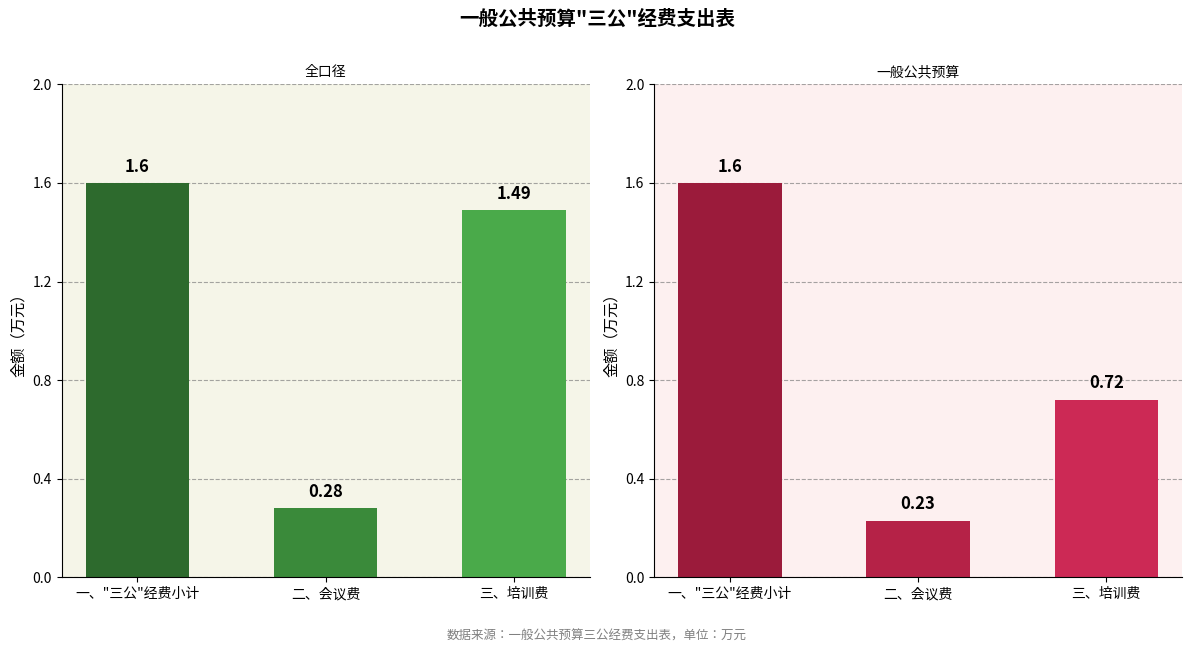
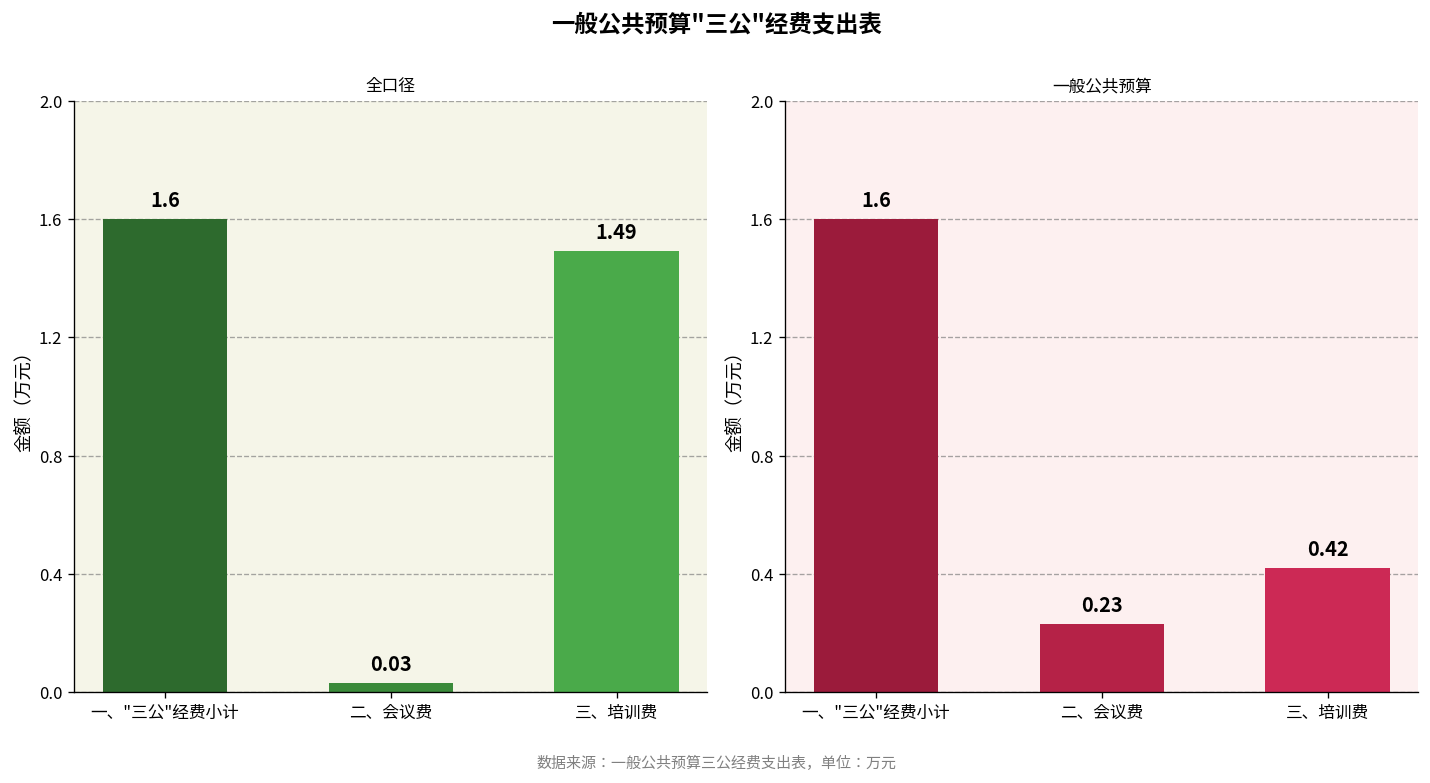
  {
    "全口径": {
      "一、\"三公\"经费小计": 1.6,
-     "二、会议费": 0.28,
+     "二、会议费": 0.03,
      "三、培训费": 1.49
    },
    "一般公共预算": {
      "一、\"三公\"经费小计": 1.6,
      "二、会议费": 0.23,
-     "三、培训费": 0.72
+     "三、培训费": 0.42
    }
  }
